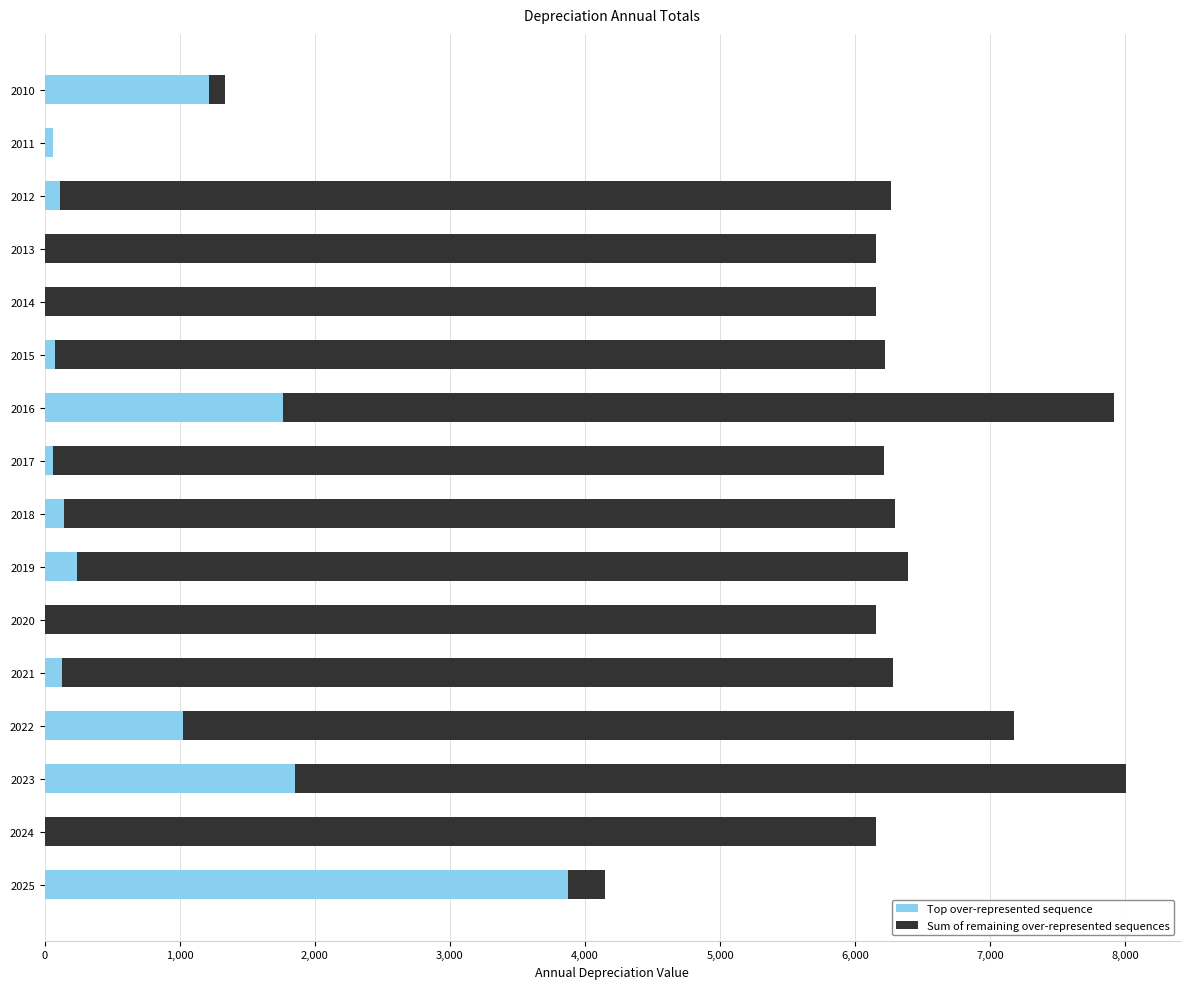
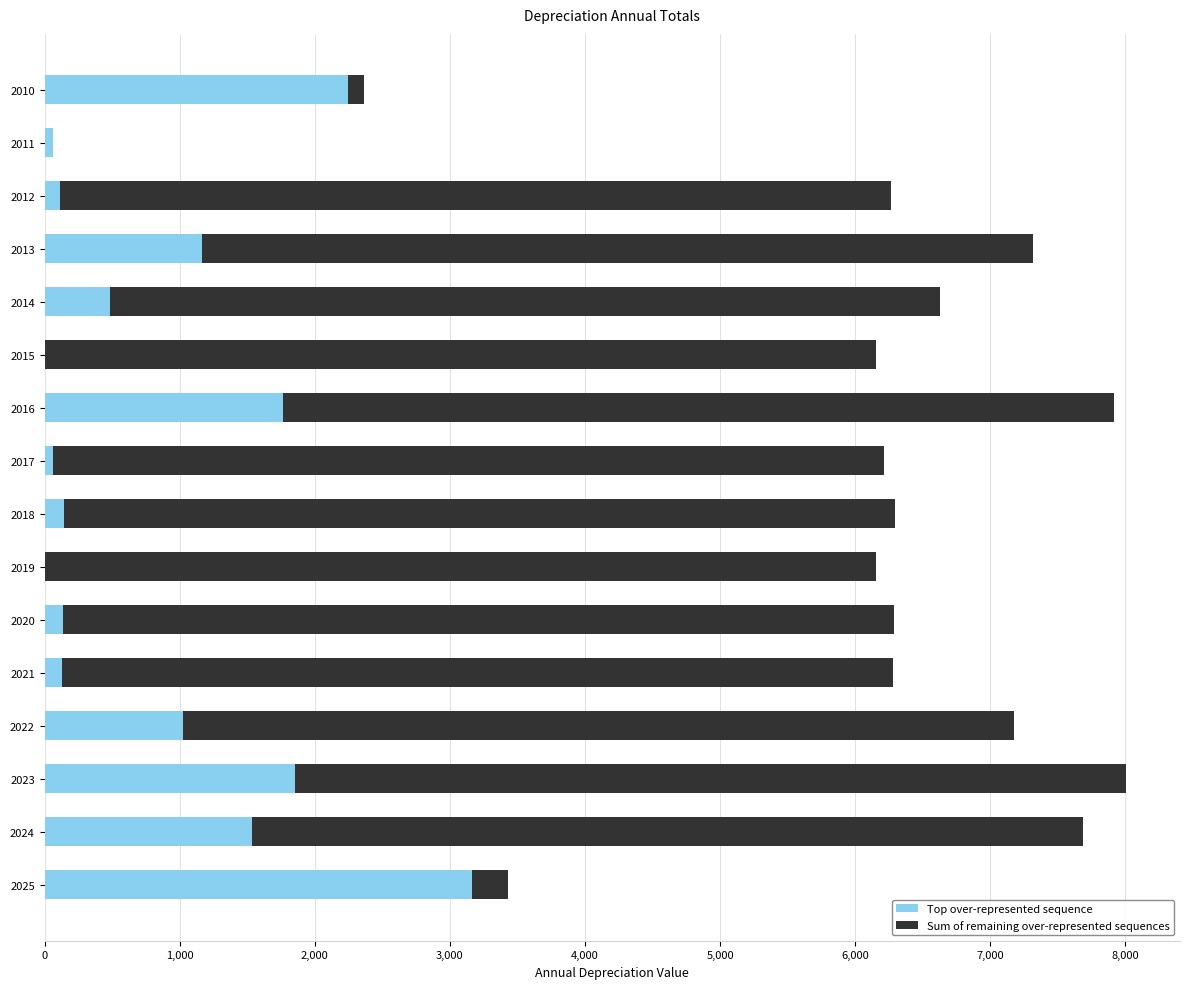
  {
    "Top over-represented sequence": {
-     "2010": "1,220",
+     "2010": "2,250",
      "2011": "70",
      "2012": "110",
-     "2013": "0",
-     "2014": "0",
-     "2015": "70",
+     "2013": "1,170",
+     "2014": "480",
+     "2015": "0",
      "2016": "1,770",
      "2017": "60",
      "2018": "140",
-     "2019": "240",
-     "2020": "0",
+     "2019": "0",
+     "2020": "140",
      "2021": "130",
      "2022": "1,030",
      "2023": "1,850",
-     "2024": "0",
-     "2025": "3,880"
+     "2024": "1,540",
+     "2025": "3,160"
    },
    "Sum of remaining over-represented sequences": {
      "2010": "120",
      "2011": "0",
      "2012": "6,150",
      "2013": "6,150",
      "2014": "6,150",
      "2015": "6,150",
      "2016": "6,150",
      "2017": "6,150",
      "2018": "6,150",
      "2019": "6,150",
      "2020": "6,150",
      "2021": "6,150",
      "2022": "6,150",
      "2023": "6,150",
      "2024": "6,150",
      "2025": "270"
    }
  }
